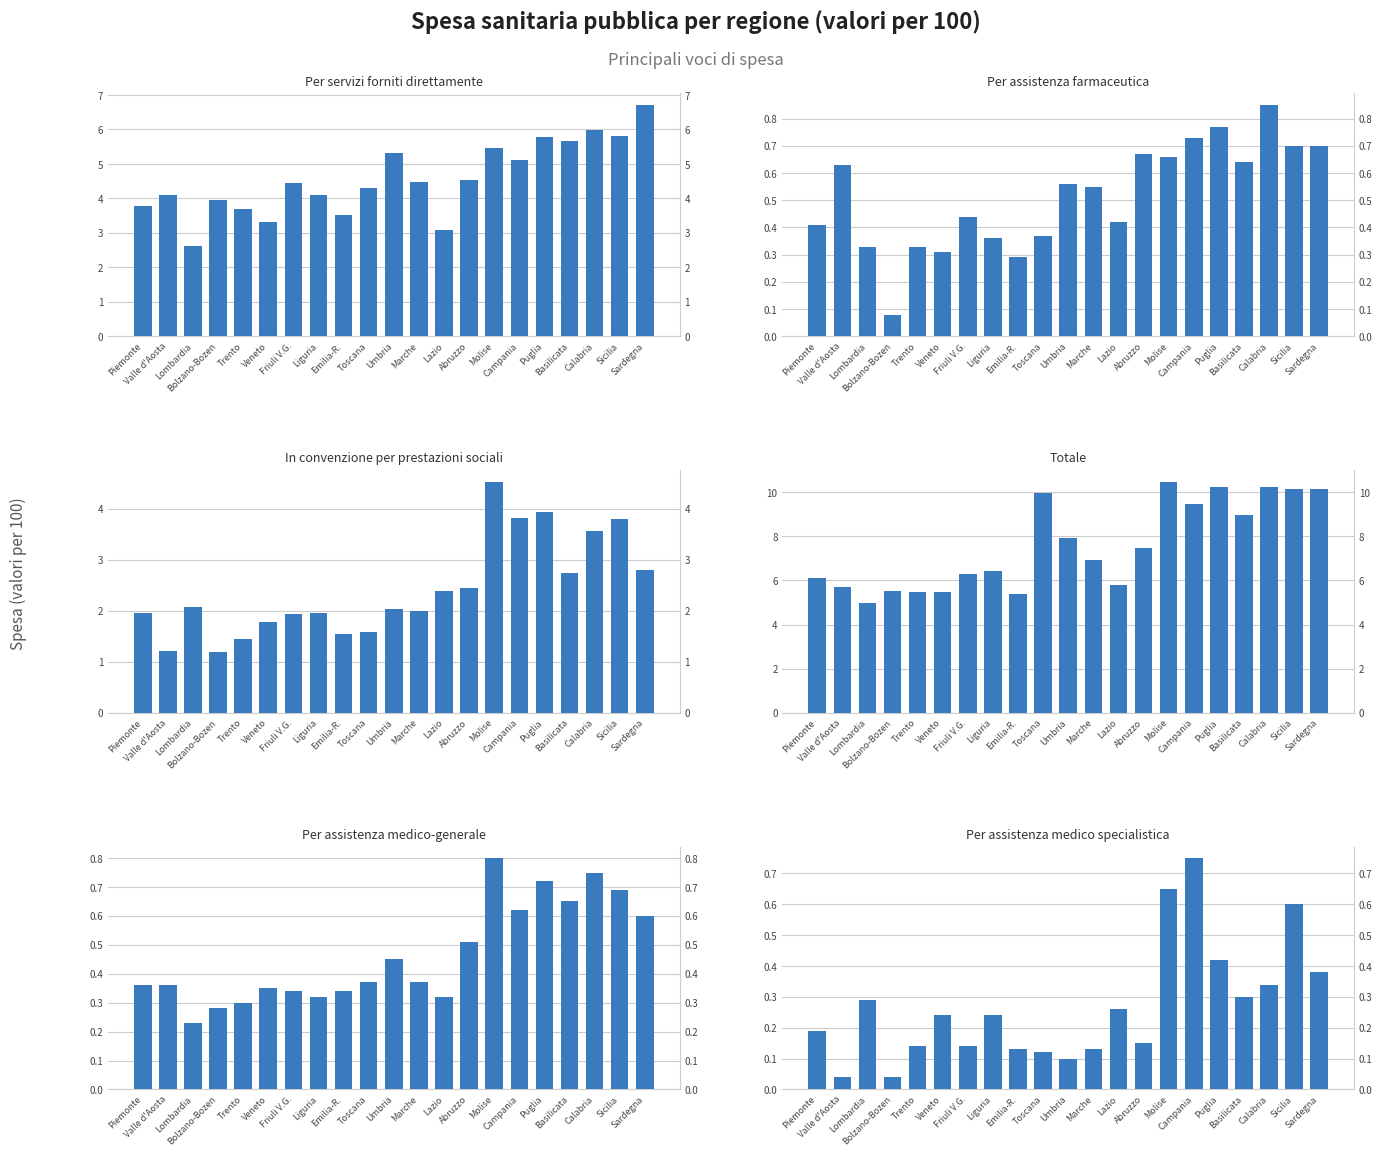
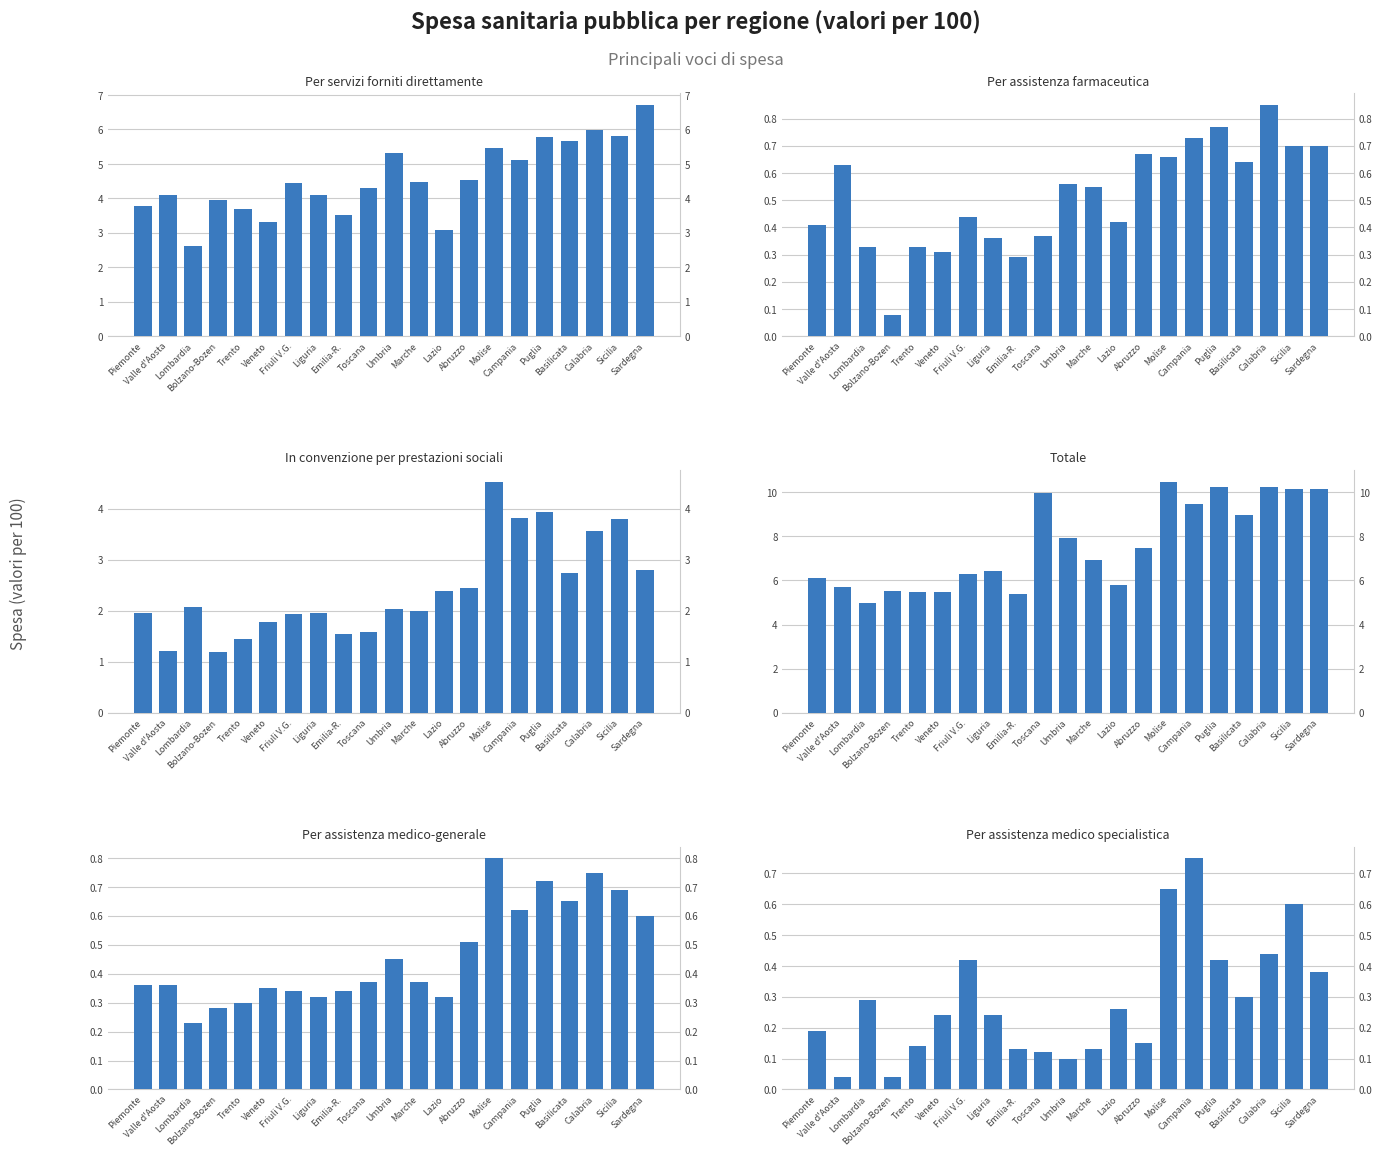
  {
    "Per servizi forniti direttamente": {
      "Piemonte": 3.8,
      "Valle d'Aosta": 4.1,
      "Lombardia": 2.6,
      "Bolzano-Bozen": 4.0,
      "Trento": 3.7,
      "Veneto": 3.3,
      "Friuli V.G.": 4.5,
      "Liguria": 4.1,
      "Emilia-R.": 3.5,
      "Toscana": 4.3,
      "Umbria": 5.3,
      "Marche": 4.5,
      "Lazio": 3.1,
      "Abruzzo": 4.5,
      "Molise": 5.5,
      "Campania": 5.1,
      "Puglia": 5.8,
      "Basilicata": 5.7,
      "Calabria": 6.0,
      "Sicilia": 5.8,
      "Sardegna": 6.7
    },
    "Per assistenza farmaceutica": {
      "Piemonte": 0.41,
      "Valle d'Aosta": 0.63,
      "Lombardia": 0.33,
      "Bolzano-Bozen": 0.08,
      "Trento": 0.33,
      "Veneto": 0.31,
      "Friuli V.G.": 0.44,
      "Liguria": 0.36,
      "Emilia-R.": 0.29,
      "Toscana": 0.37,
      "Umbria": 0.56,
      "Marche": 0.55,
      "Lazio": 0.42,
      "Abruzzo": 0.67,
      "Molise": 0.66,
      "Campania": 0.73,
      "Puglia": 0.77,
      "Basilicata": 0.64,
      "Calabria": 0.85,
      "Sicilia": 0.70,
      "Sardegna": 0.70
    },
    "In convenzione per prestazioni sociali": {
      "Piemonte": 2.0,
      "Valle d'Aosta": 1.2,
      "Lombardia": 2.1,
      "Bolzano-Bozen": 1.2,
      "Trento": 1.5,
      "Veneto": 1.8,
      "Friuli V.G.": 1.9,
      "Liguria": 2.0,
      "Emilia-R.": 1.5,
      "Toscana": 1.6,
      "Umbria": 2.0,
      "Marche": 2.0,
      "Lazio": 2.4,
      "Abruzzo": 2.5,
      "Molise": 4.5,
      "Campania": 3.8,
      "Puglia": 3.9,
      "Basilicata": 2.7,
      "Calabria": 3.6,
      "Sicilia": 3.8,
      "Sardegna": 2.8
    },
    "Totale": {
      "Piemonte": 6.1,
      "Valle d'Aosta": 5.7,
      "Lombardia": 5.0,
      "Bolzano-Bozen": 5.5,
      "Trento": 5.5,
      "Veneto": 5.5,
      "Friuli V.G.": 6.3,
      "Liguria": 6.4,
      "Emilia-R.": 5.4,
      "Toscana": 9.9,
      "Umbria": 7.9,
      "Marche": 6.9,
      "Lazio": 5.8,
      "Abruzzo": 7.5,
      "Molise": 10.5,
      "Campania": 9.5,
      "Puglia": 10.3,
      "Basilicata": 9.0,
      "Calabria": 10.3,
      "Sicilia": 10.2,
      "Sardegna": 10.2
    },
    "Per assistenza medico-generale": {
      "Piemonte": 0.36,
      "Valle d'Aosta": 0.36,
      "Lombardia": 0.23,
      "Bolzano-Bozen": 0.28,
      "Trento": 0.30,
      "Veneto": 0.35,
      "Friuli V.G.": 0.34,
      "Liguria": 0.32,
      "Emilia-R.": 0.34,
      "Toscana": 0.37,
      "Umbria": 0.45,
      "Marche": 0.37,
      "Lazio": 0.32,
      "Abruzzo": 0.51,
      "Molise": 0.80,
      "Campania": 0.62,
      "Puglia": 0.72,
      "Basilicata": 0.65,
      "Calabria": 0.75,
      "Sicilia": 0.69,
      "Sardegna": 0.60
    },
    "Per assistenza medico specialistica": {
      "Piemonte": 0.19,
      "Valle d'Aosta": 0.04,
      "Lombardia": 0.29,
      "Bolzano-Bozen": 0.04,
      "Trento": 0.14,
      "Veneto": 0.24,
-     "Friuli V.G.": 0.14,
+     "Friuli V.G.": 0.42,
      "Liguria": 0.24,
      "Emilia-R.": 0.13,
      "Toscana": 0.12,
      "Umbria": 0.10,
      "Marche": 0.13,
      "Lazio": 0.26,
      "Abruzzo": 0.15,
      "Molise": 0.65,
      "Campania": 0.75,
      "Puglia": 0.42,
      "Basilicata": 0.30,
-     "Calabria": 0.34,
+     "Calabria": 0.44,
      "Sicilia": 0.60,
      "Sardegna": 0.38
    }
  }
